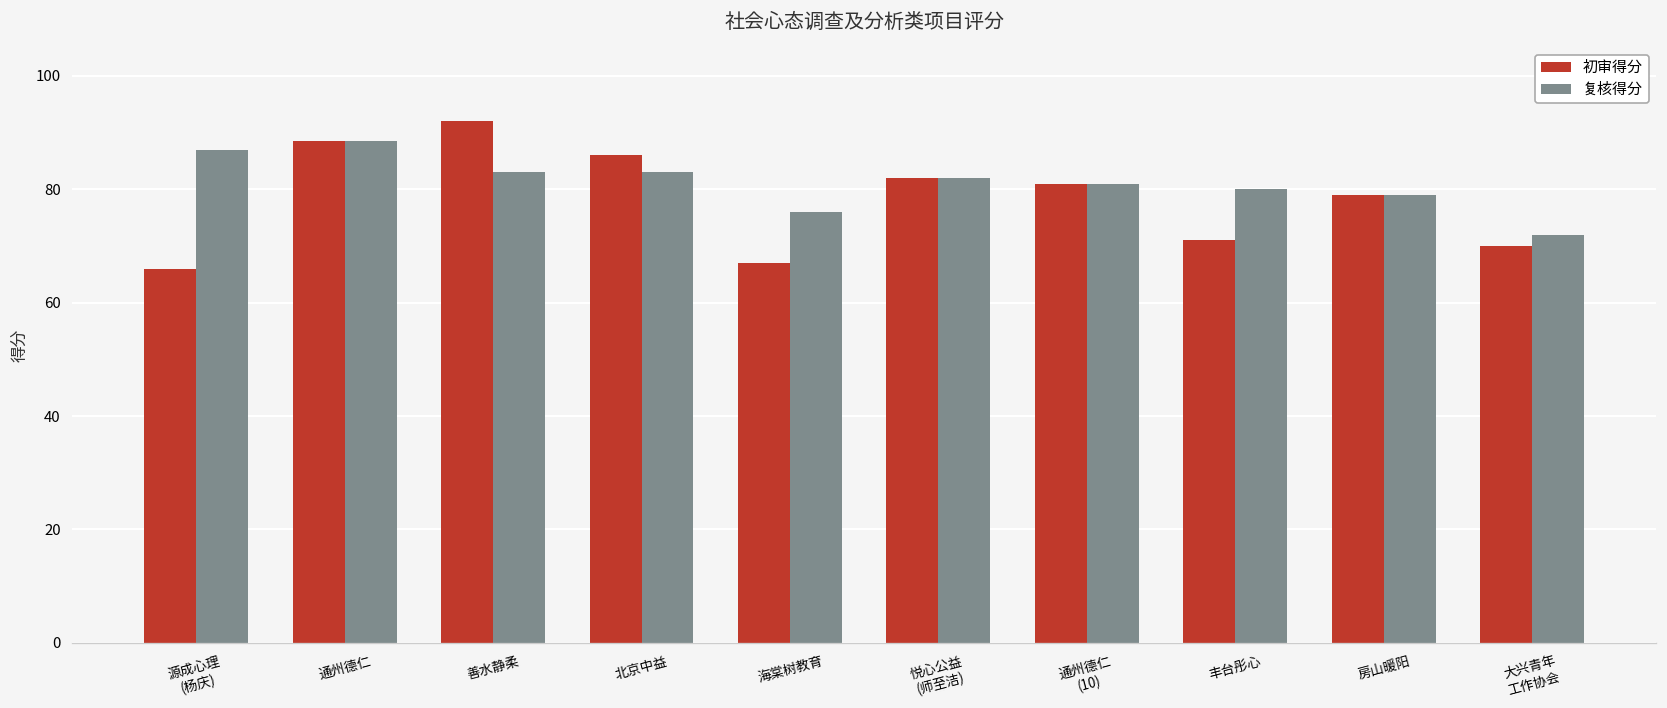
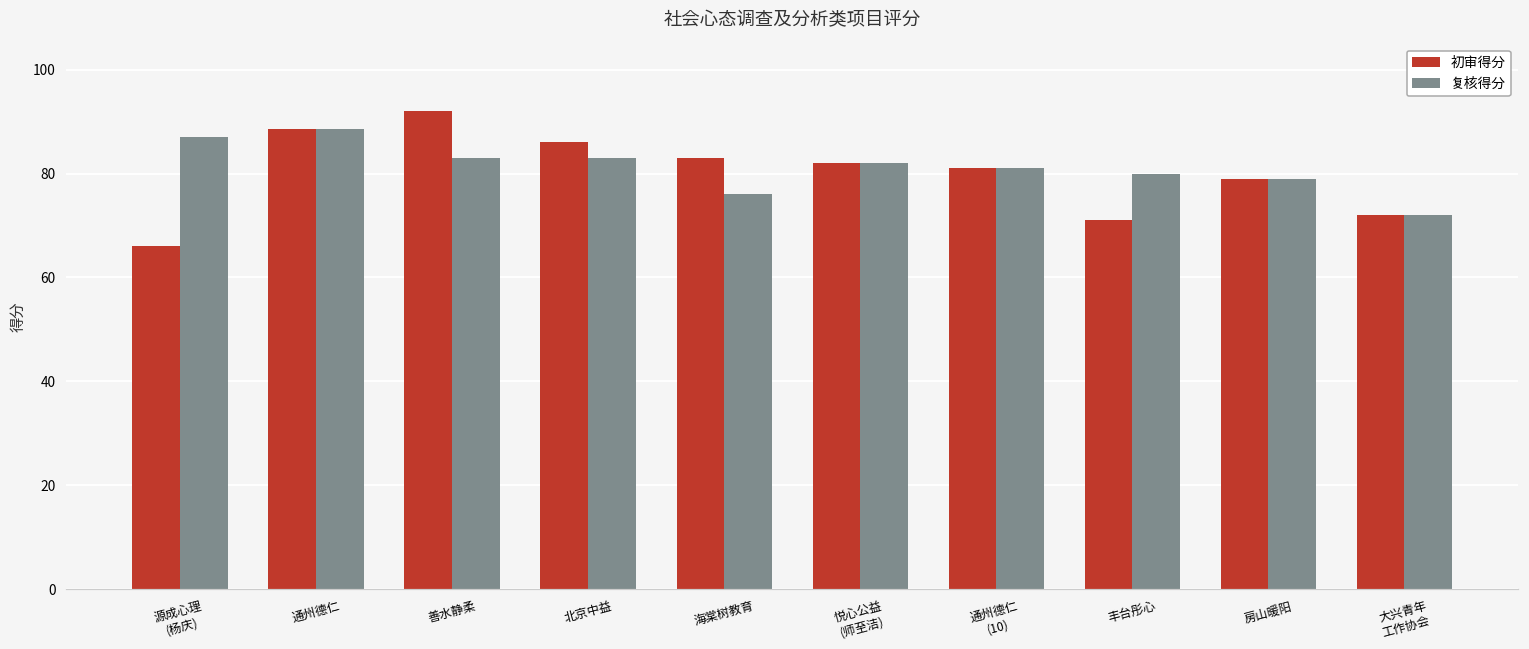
  {
    "初审得分": {
      "源成心理 (杨庆)": 66,
      "通州德仁": 89,
      "善水静柔": 92,
      "北京中益": 86,
-     "海棠树教育": 67,
+     "海棠树教育": 83,
      "悦心公益 (师至洁)": 82,
      "通州德仁 (10)": 81,
      "丰台彤心": 71,
      "房山暖阳": 79,
-     "大兴青年 工作协会": 70
+     "大兴青年 工作协会": 72
    },
    "复核得分": {
      "源成心理 (杨庆)": 87,
      "通州德仁": 89,
      "善水静柔": 83,
      "北京中益": 83,
      "海棠树教育": 76,
      "悦心公益 (师至洁)": 82,
      "通州德仁 (10)": 81,
      "丰台彤心": 80,
      "房山暖阳": 79,
      "大兴青年 工作协会": 72
    }
  }
